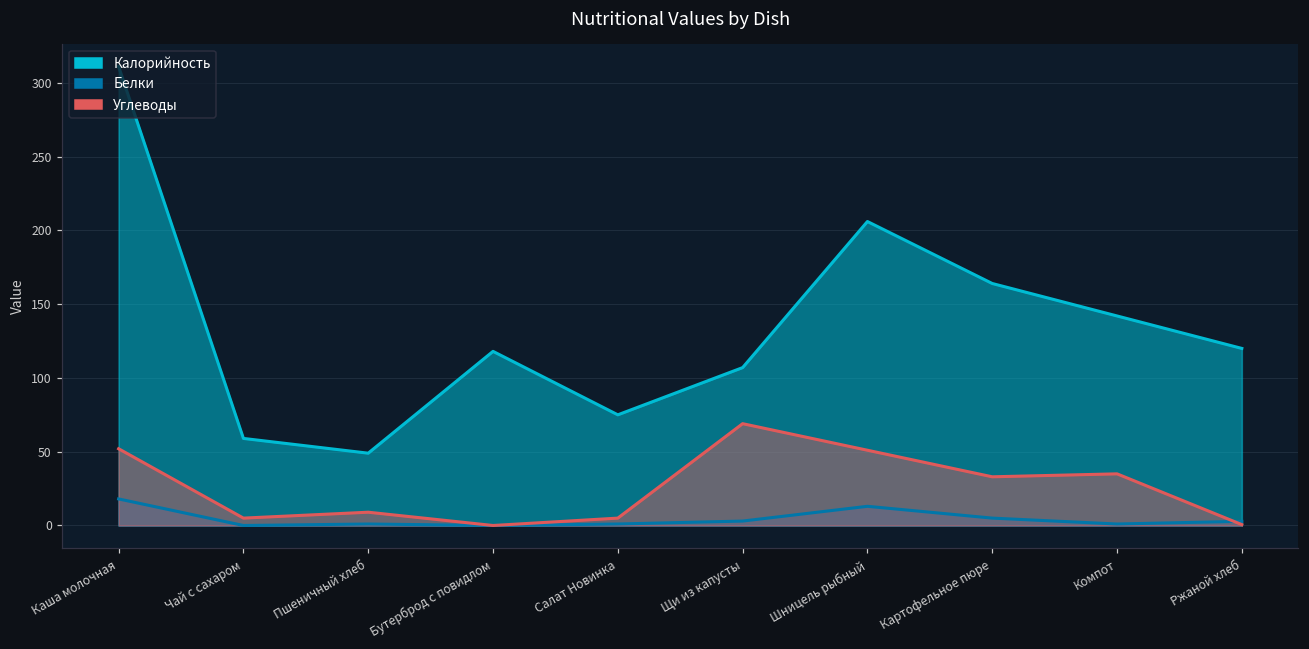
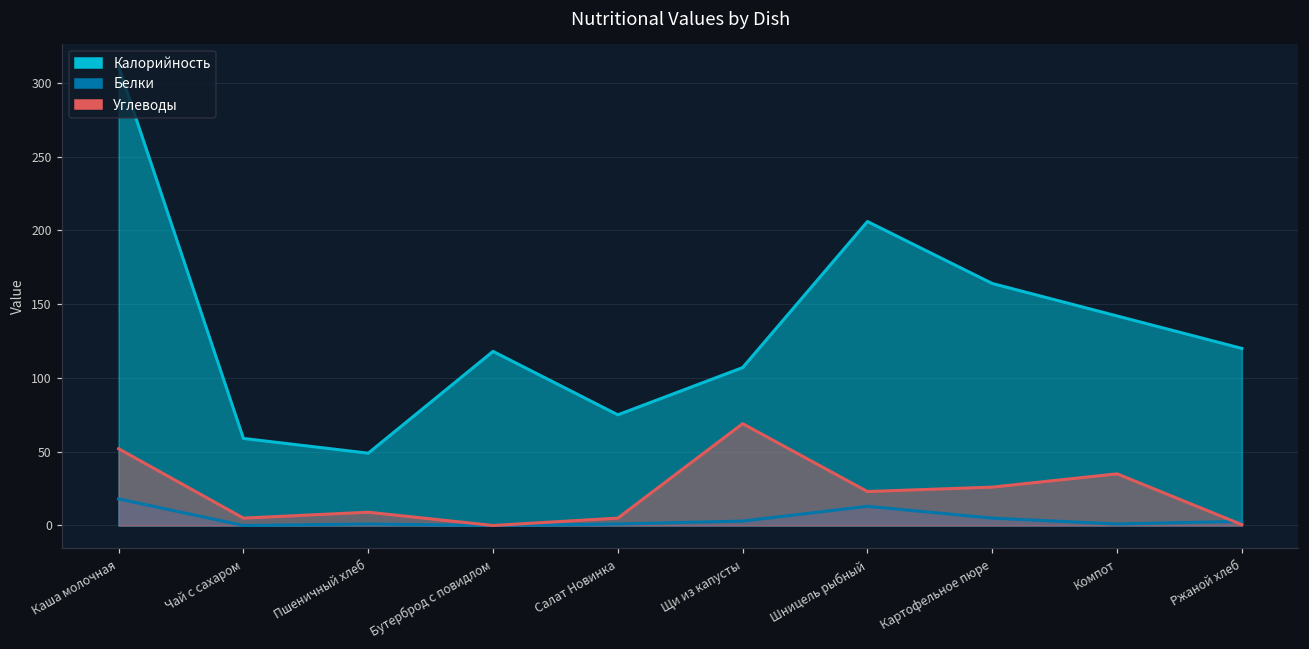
  {
    "Углеводы": {
      "Каша молочная": 52,
      "Чай с сахаром": 5,
      "Пшеничный хлеб": 9,
      "Салат Новинка": 5,
      "Щи из капусты": 69,
-     "Шницель рыбный": 51,
-     "Картофельное пюре": 33,
+     "Шницель рыбный": 23,
+     "Картофельное пюре": 26,
      "Компот": 35,
      "Ржаной хлеб": 1
    }
  }
